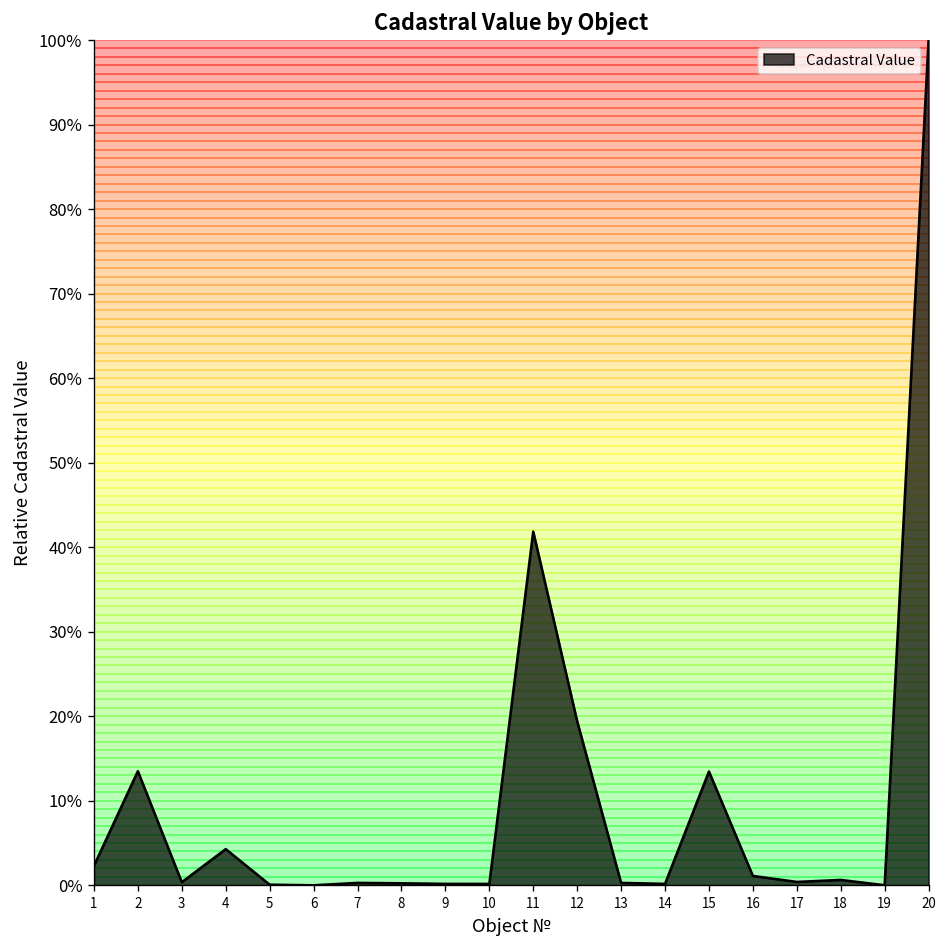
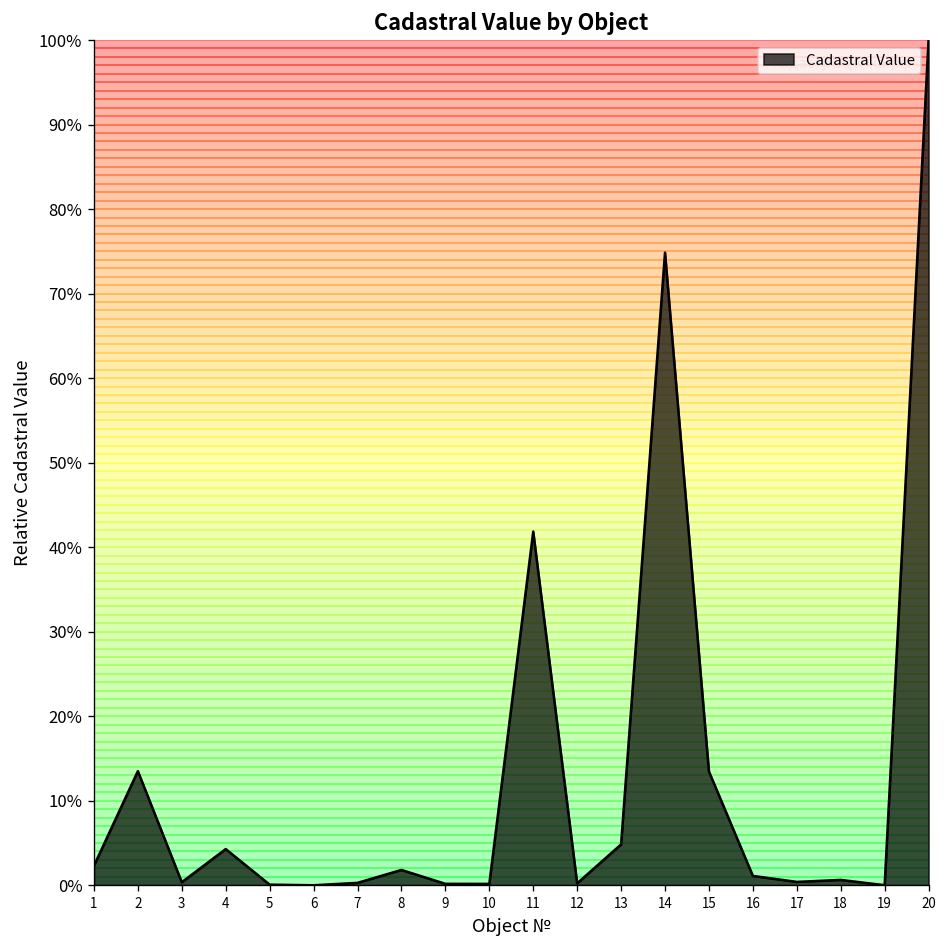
  {
    "1": "2%",
    "2": "14%",
    "3": "0%",
    "4": "4%",
    "5": "0%",
    "6": "0%",
    "7": "0%",
-   "8": "0%",
+   "8": "2%",
    "9": "0%",
    "10": "0%",
    "11": "42%",
-   "12": "19%",
-   "13": "0%",
-   "14": "0%",
+   "12": "0%",
+   "13": "5%",
+   "14": "75%",
    "15": "13%",
    "16": "1%",
    "17": "0%",
    "18": "1%",
    "19": "0%",
    "20": "100%"
  }
